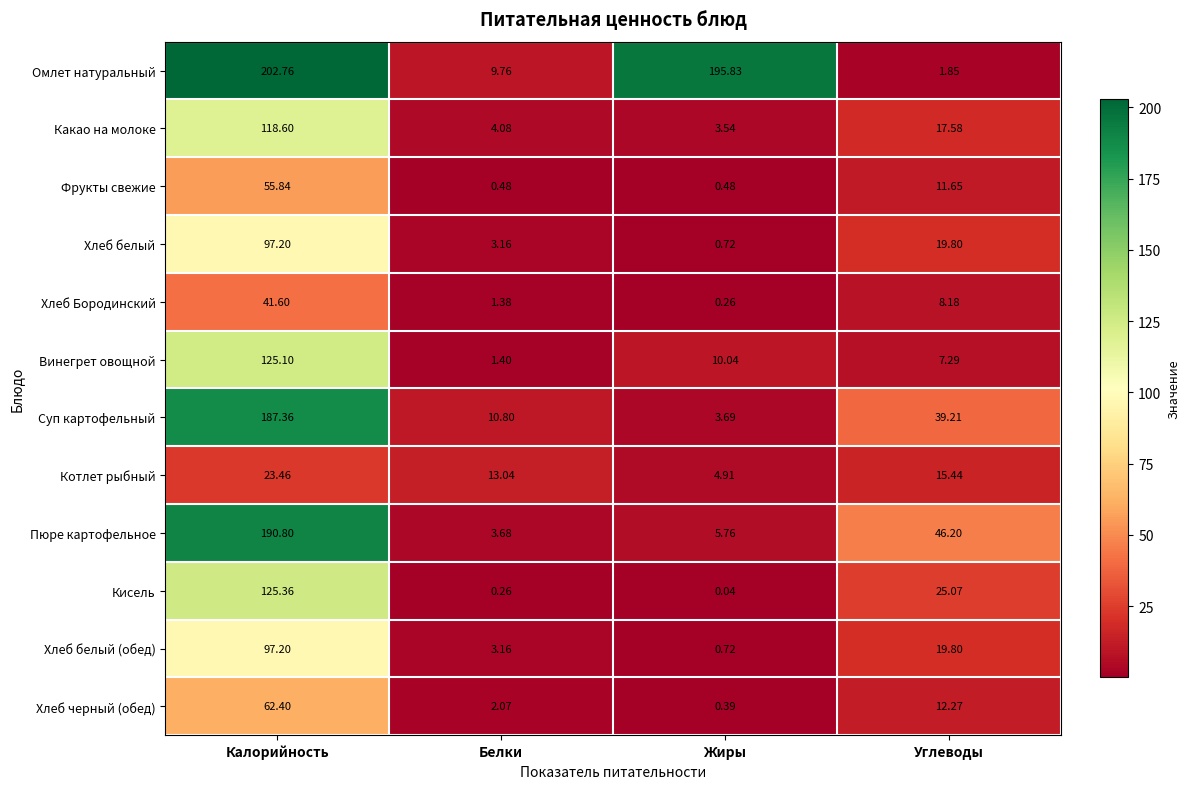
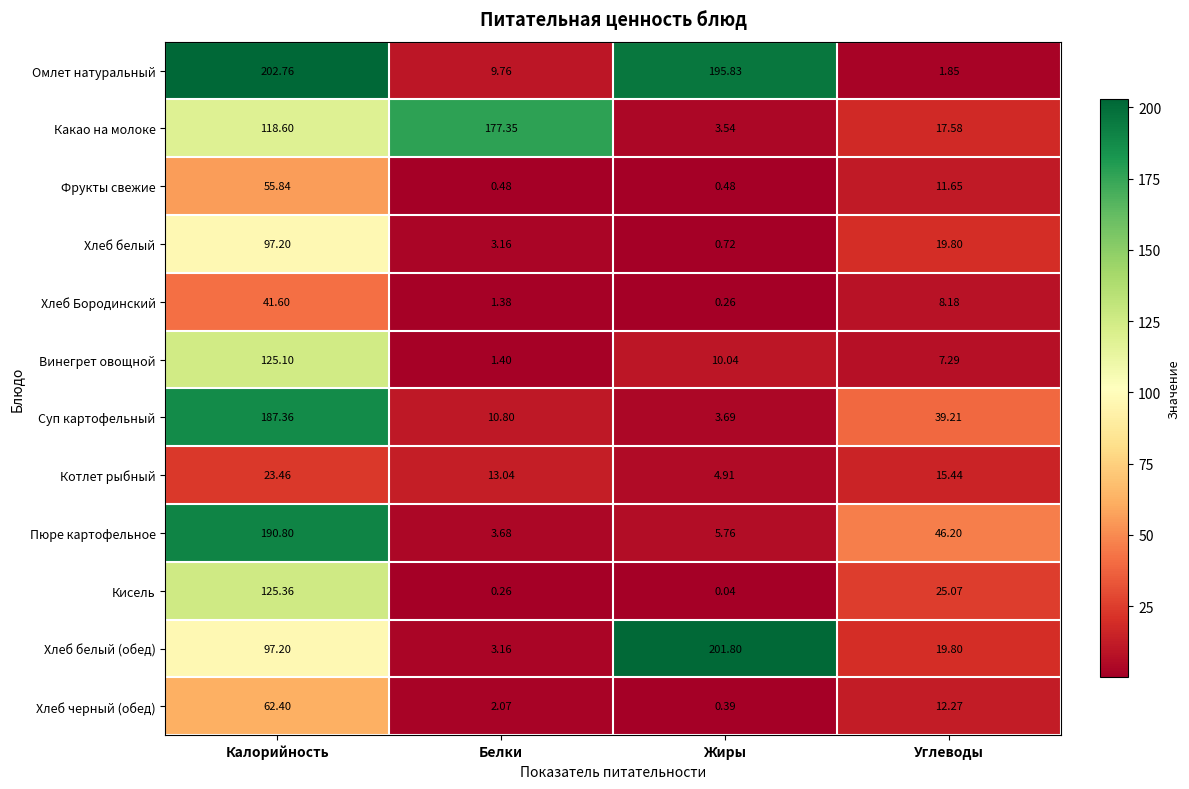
  {
    "Омлет натуральный": {
      "Калорийность": 202.76,
      "Белки": 9.76,
      "Жиры": 195.83,
      "Углеводы": 1.85
    },
    "Какао на молоке": {
      "Калорийность": 118.60,
-     "Белки": 4.08,
+     "Белки": 177.35,
      "Жиры": 3.54,
      "Углеводы": 17.58
    },
    "Фрукты свежие": {
      "Калорийность": 55.84,
      "Белки": 0.48,
      "Жиры": 0.48,
      "Углеводы": 11.65
    },
    "Хлеб белый": {
      "Калорийность": 97.20,
      "Белки": 3.16,
      "Жиры": 0.72,
      "Углеводы": 19.80
    },
    "Хлеб Бородинский": {
      "Калорийность": 41.60,
      "Белки": 1.38,
      "Жиры": 0.26,
      "Углеводы": 8.18
    },
    "Винегрет овощной": {
      "Калорийность": 125.10,
      "Белки": 1.40,
      "Жиры": 10.04,
      "Углеводы": 7.29
    },
    "Суп картофельный": {
      "Калорийность": 187.36,
      "Белки": 10.80,
      "Жиры": 3.69,
      "Углеводы": 39.21
    },
    "Котлет рыбный": {
      "Калорийность": 23.46,
      "Белки": 13.04,
      "Жиры": 4.91,
      "Углеводы": 15.44
    },
    "Пюре картофельное": {
      "Калорийность": 190.80,
      "Белки": 3.68,
      "Жиры": 5.76,
      "Углеводы": 46.20
    },
    "Кисель": {
      "Калорийность": 125.36,
      "Белки": 0.26,
      "Жиры": 0.04,
      "Углеводы": 25.07
    },
    "Хлеб белый (обед)": {
      "Калорийность": 97.20,
      "Белки": 3.16,
-     "Жиры": 0.72,
+     "Жиры": 201.80,
      "Углеводы": 19.80
    },
    "Хлеб черный (обед)": {
      "Калорийность": 62.40,
      "Белки": 2.07,
      "Жиры": 0.39,
      "Углеводы": 12.27
    }
  }
